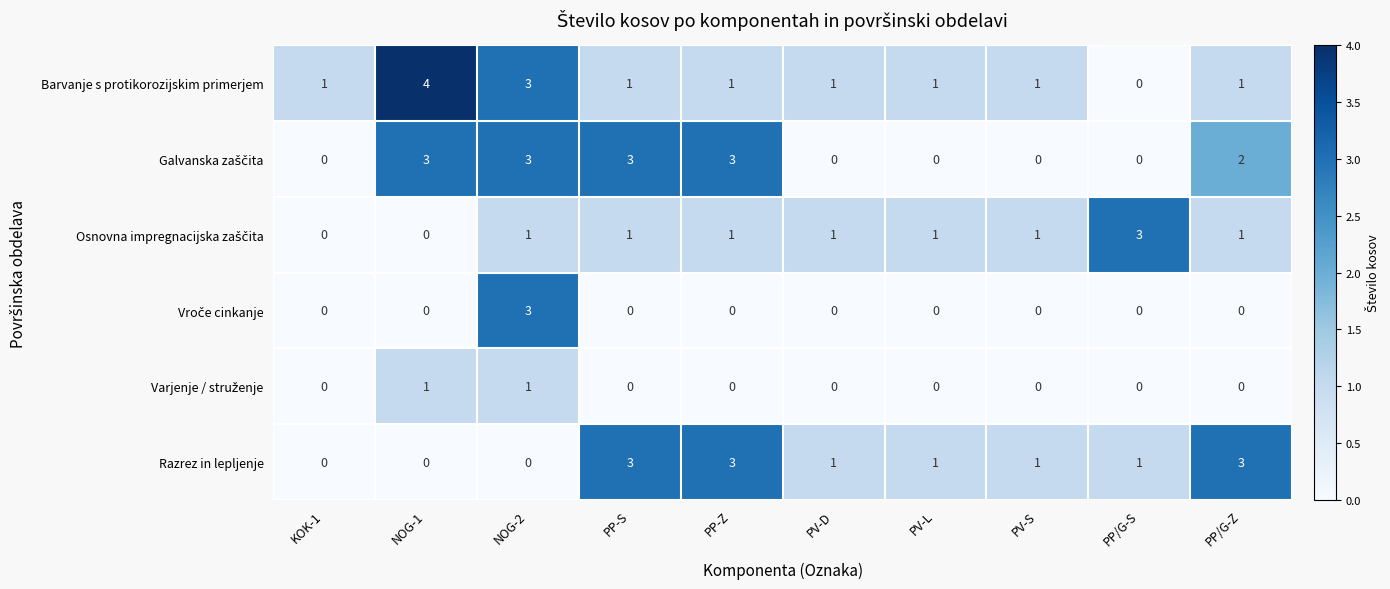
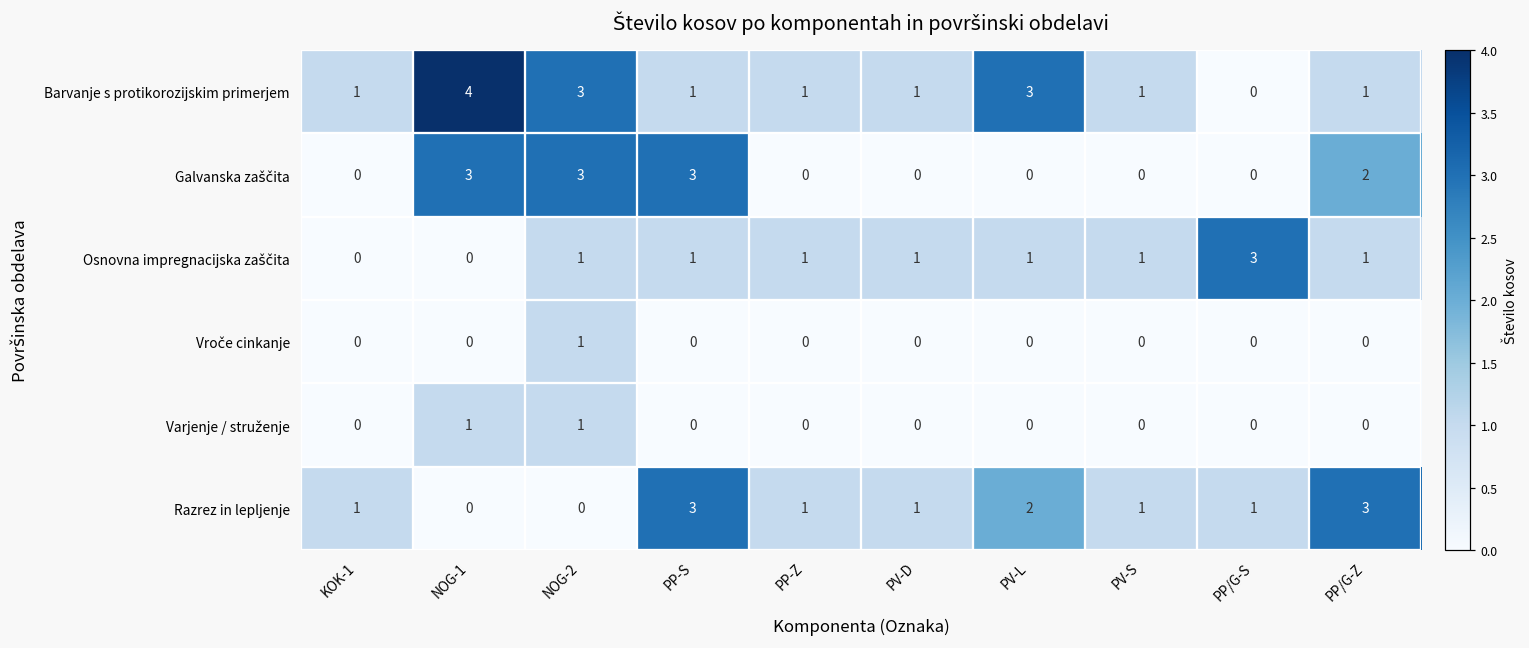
  {
    "Barvanje s protikorozijskim primerjem": {
      "KOK-1": 1,
      "NOG-1": 4,
      "NOG-2": 3,
      "PP-S": 1,
      "PP-Z": 1,
      "PV-D": 1,
-     "PV-L": 1,
+     "PV-L": 3,
      "PV-S": 1,
      "PP/G-S": 0,
      "PP/G-Z": 1
    },
    "Galvanska zaščita": {
      "KOK-1": 0,
      "NOG-1": 3,
      "NOG-2": 3,
      "PP-S": 3,
-     "PP-Z": 3,
+     "PP-Z": 0,
      "PV-D": 0,
      "PV-L": 0,
      "PV-S": 0,
      "PP/G-S": 0,
      "PP/G-Z": 2
    },
    "Osnovna impregnacijska zaščita": {
      "KOK-1": 0,
      "NOG-1": 0,
      "NOG-2": 1,
      "PP-S": 1,
      "PP-Z": 1,
      "PV-D": 1,
      "PV-L": 1,
      "PV-S": 1,
      "PP/G-S": 3,
      "PP/G-Z": 1
    },
    "Vroče cinkanje": {
      "KOK-1": 0,
      "NOG-1": 0,
-     "NOG-2": 3,
+     "NOG-2": 1,
      "PP-S": 0,
      "PP-Z": 0,
      "PV-D": 0,
      "PV-L": 0,
      "PV-S": 0,
      "PP/G-S": 0,
      "PP/G-Z": 0
    },
    "Varjenje / struženje": {
      "KOK-1": 0,
      "NOG-1": 1,
      "NOG-2": 1,
      "PP-S": 0,
      "PP-Z": 0,
      "PV-D": 0,
      "PV-L": 0,
      "PV-S": 0,
      "PP/G-S": 0,
      "PP/G-Z": 0
    },
    "Razrez in lepljenje": {
-     "KOK-1": 0,
+     "KOK-1": 1,
      "NOG-1": 0,
      "NOG-2": 0,
      "PP-S": 3,
-     "PP-Z": 3,
+     "PP-Z": 1,
      "PV-D": 1,
-     "PV-L": 1,
+     "PV-L": 2,
      "PV-S": 1,
      "PP/G-S": 1,
      "PP/G-Z": 3
    }
  }
